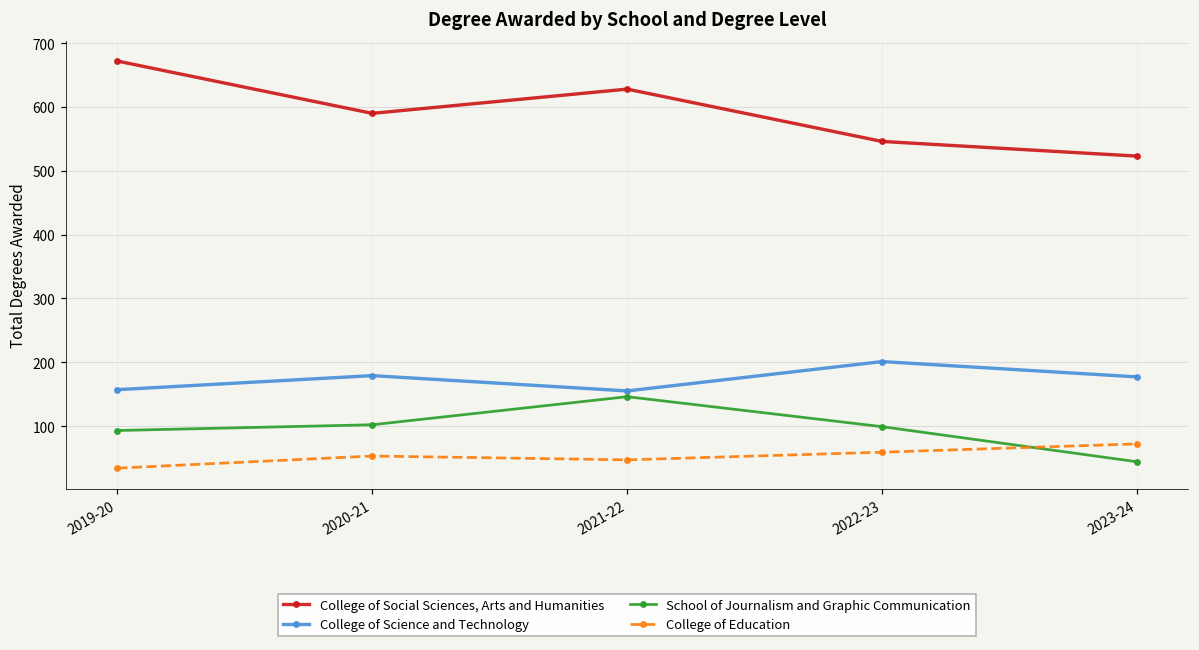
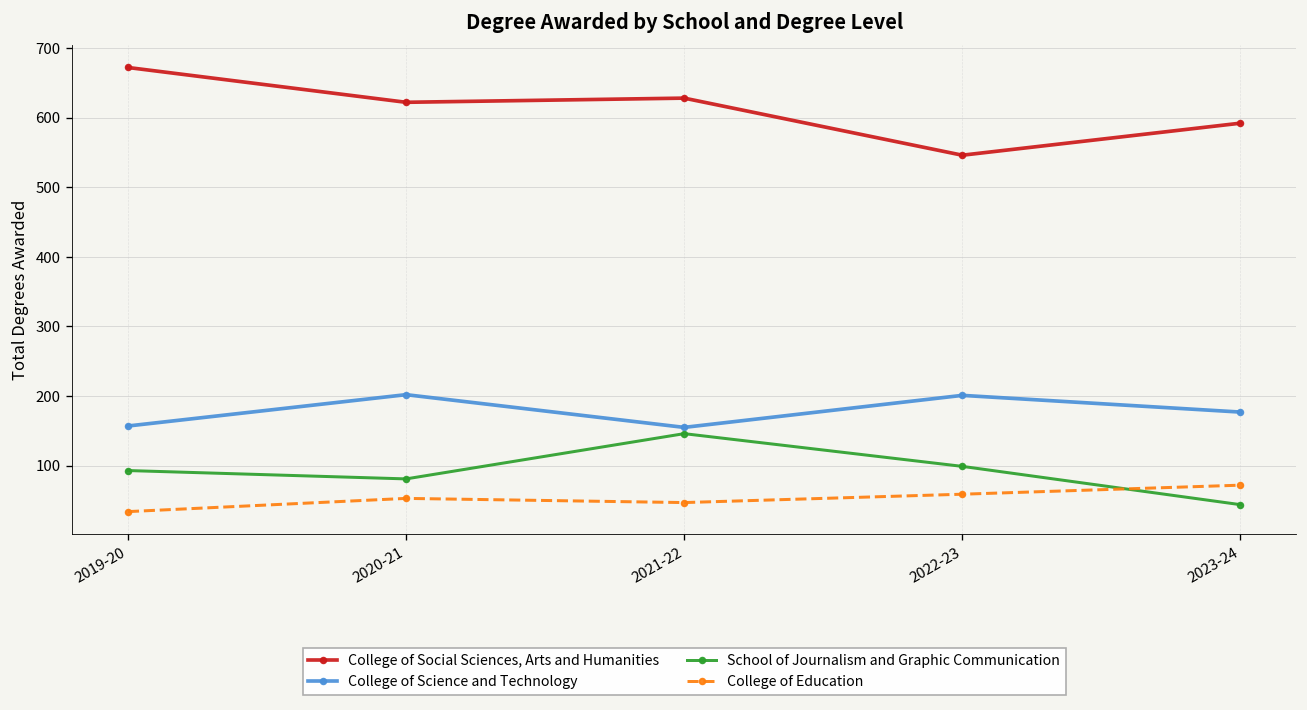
  {
    "College of Social Sciences, Arts and Humanities": {
      "2019-20": 670,
-     "2020-21": 590,
+     "2020-21": 620,
      "2021-22": 630,
      "2022-23": 550,
-     "2023-24": 520
+     "2023-24": 590
    },
    "College of Science and Technology": {
      "2019-20": 160,
-     "2020-21": 180,
+     "2020-21": 200,
      "2021-22": 160,
      "2022-23": 200,
      "2023-24": 180
    },
    "School of Journalism and Graphic Communication": {
      "2019-20": 90,
-     "2020-21": 100,
+     "2020-21": 80,
      "2021-22": 150,
      "2022-23": 100,
      "2023-24": 40
    },
    "College of Education": {
      "2019-20": 30,
      "2020-21": 50,
      "2021-22": 50,
      "2022-23": 60,
      "2023-24": 70
    }
  }
